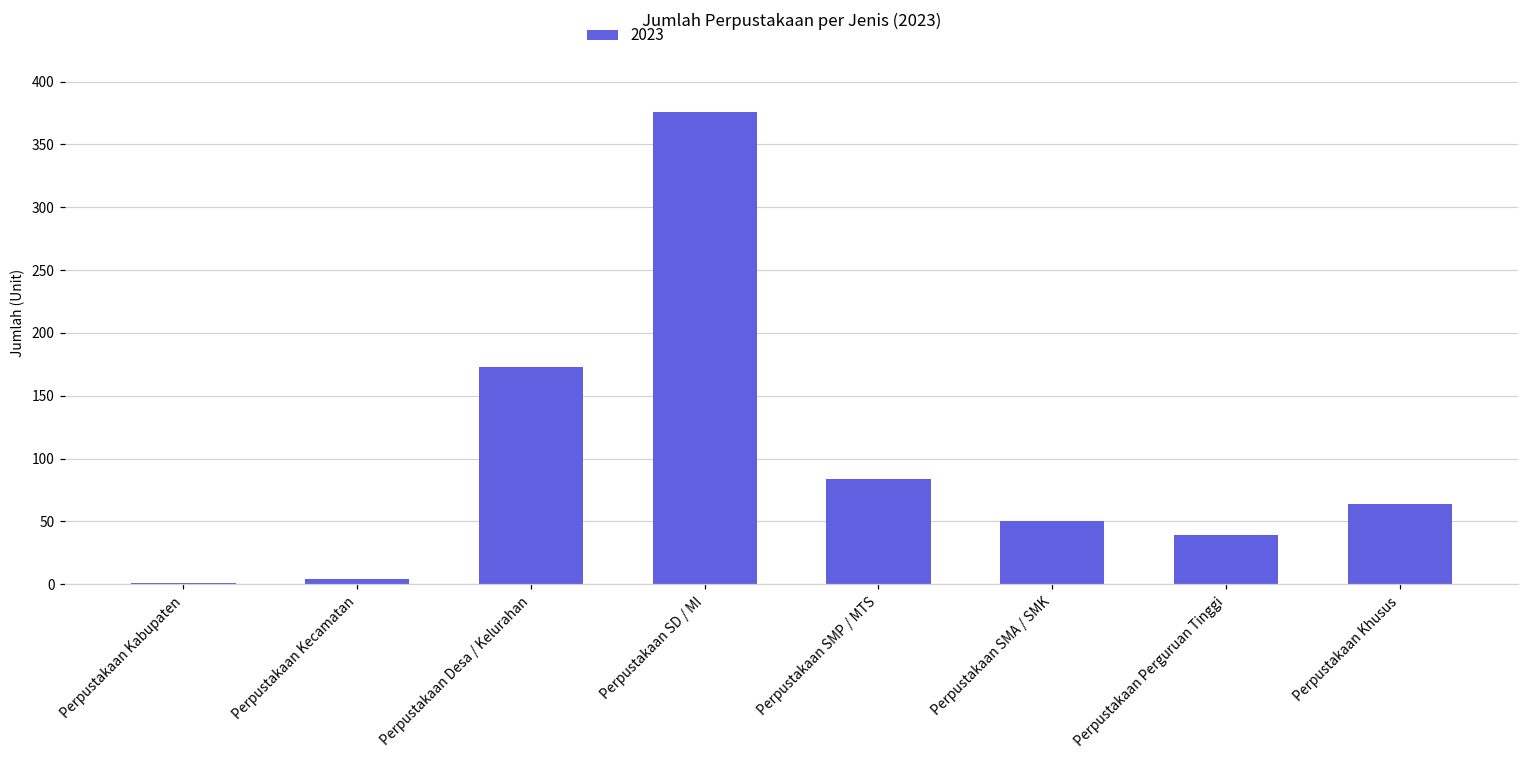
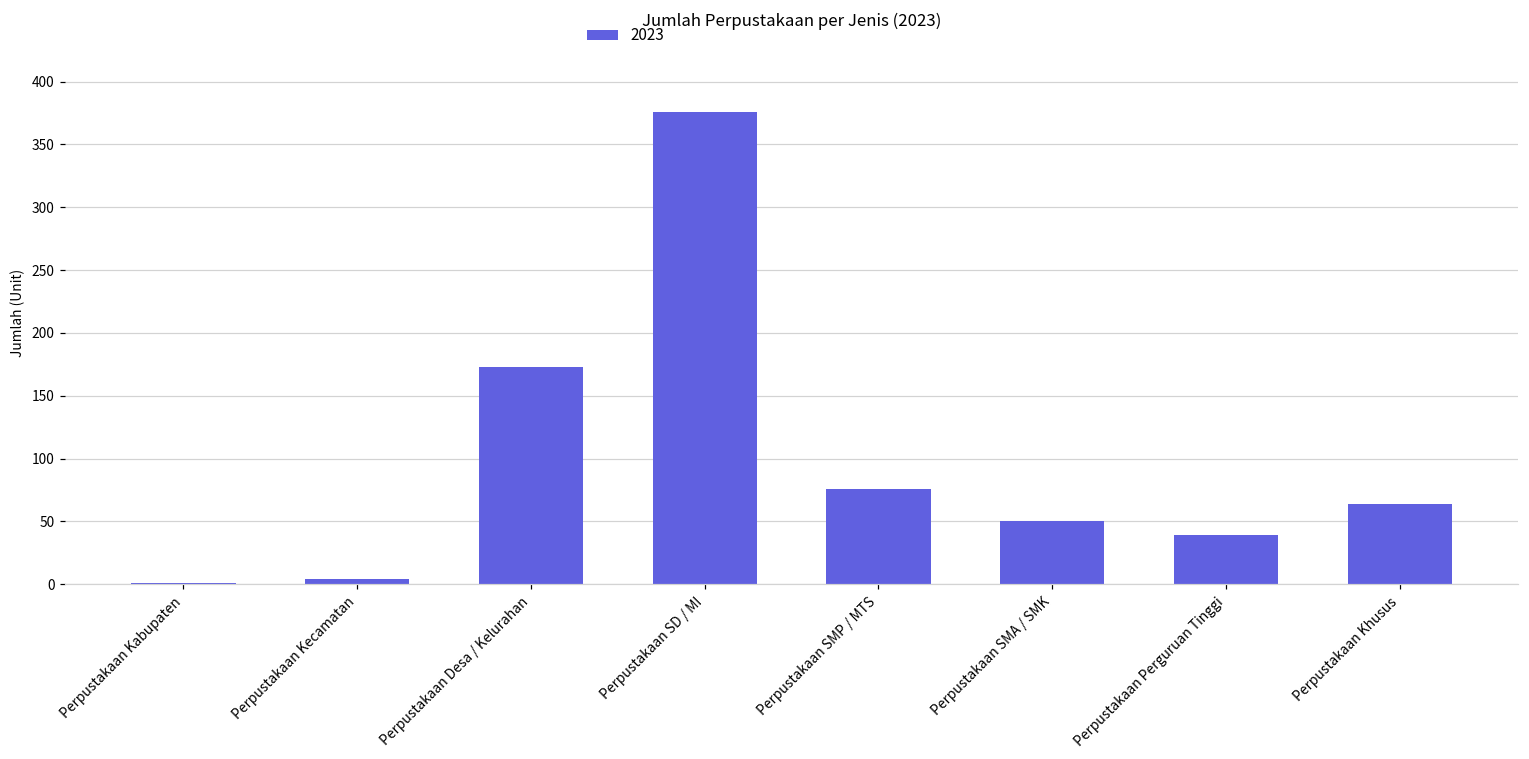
  {
    "Perpustakaan Kecamatan": 4,
    "Perpustakaan Desa / Kelurahan": 173,
    "Perpustakaan SD / MI": 376,
-   "Perpustakaan SMP / MTS": 84,
+   "Perpustakaan SMP / MTS": 76,
    "Perpustakaan SMA / SMK": 50,
    "Perpustakaan Perguruan Tinggi": 39,
    "Perpustakaan Khusus": 64
  }
